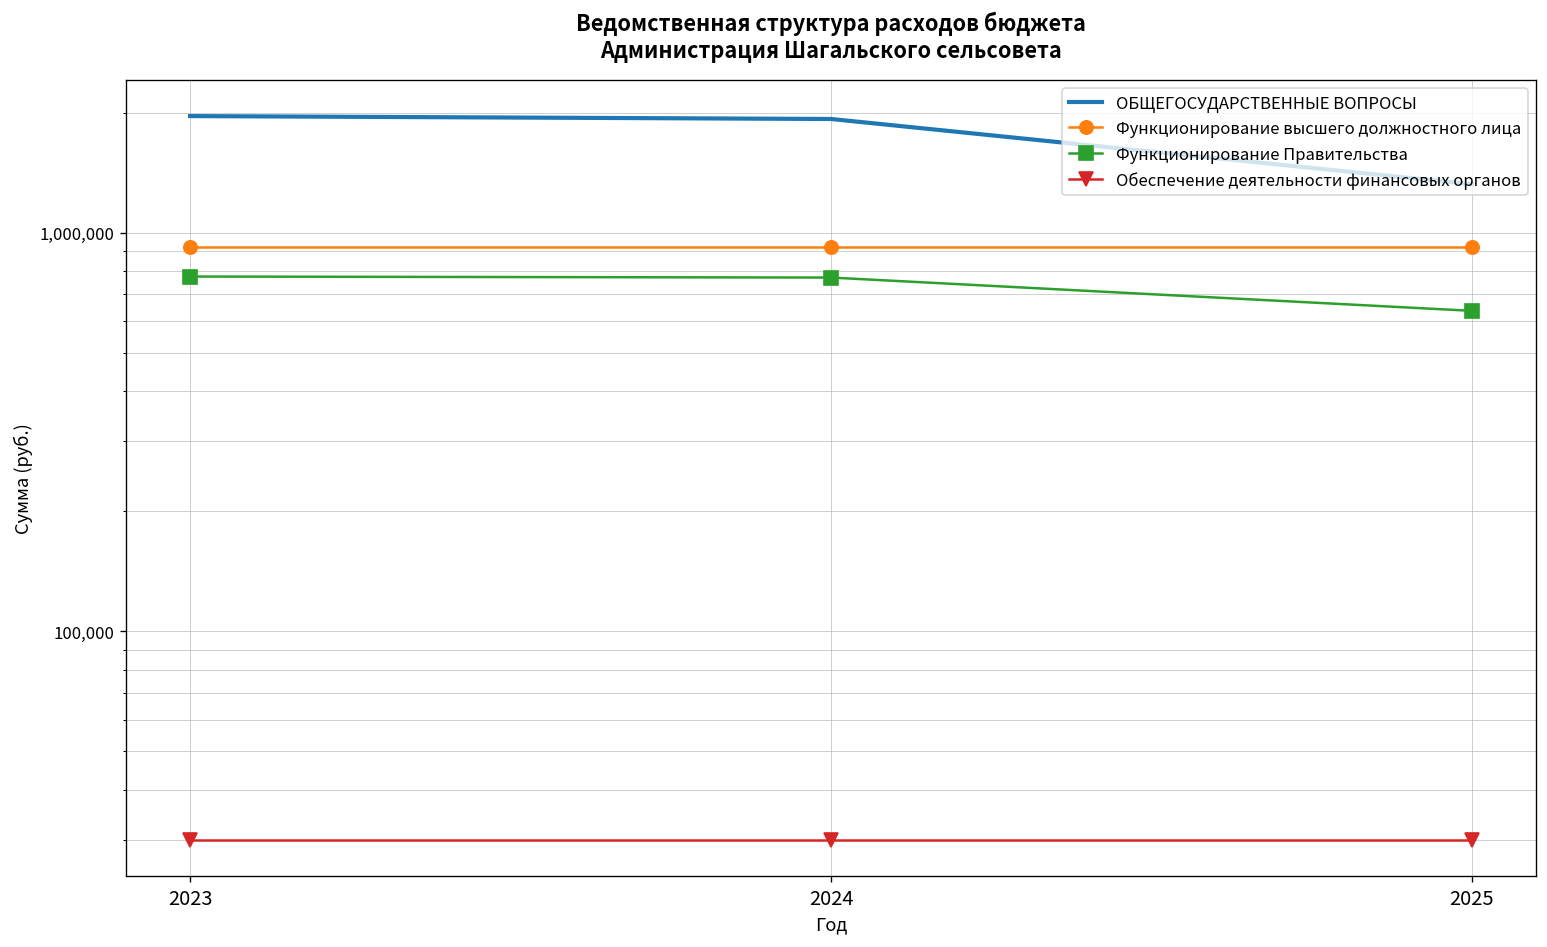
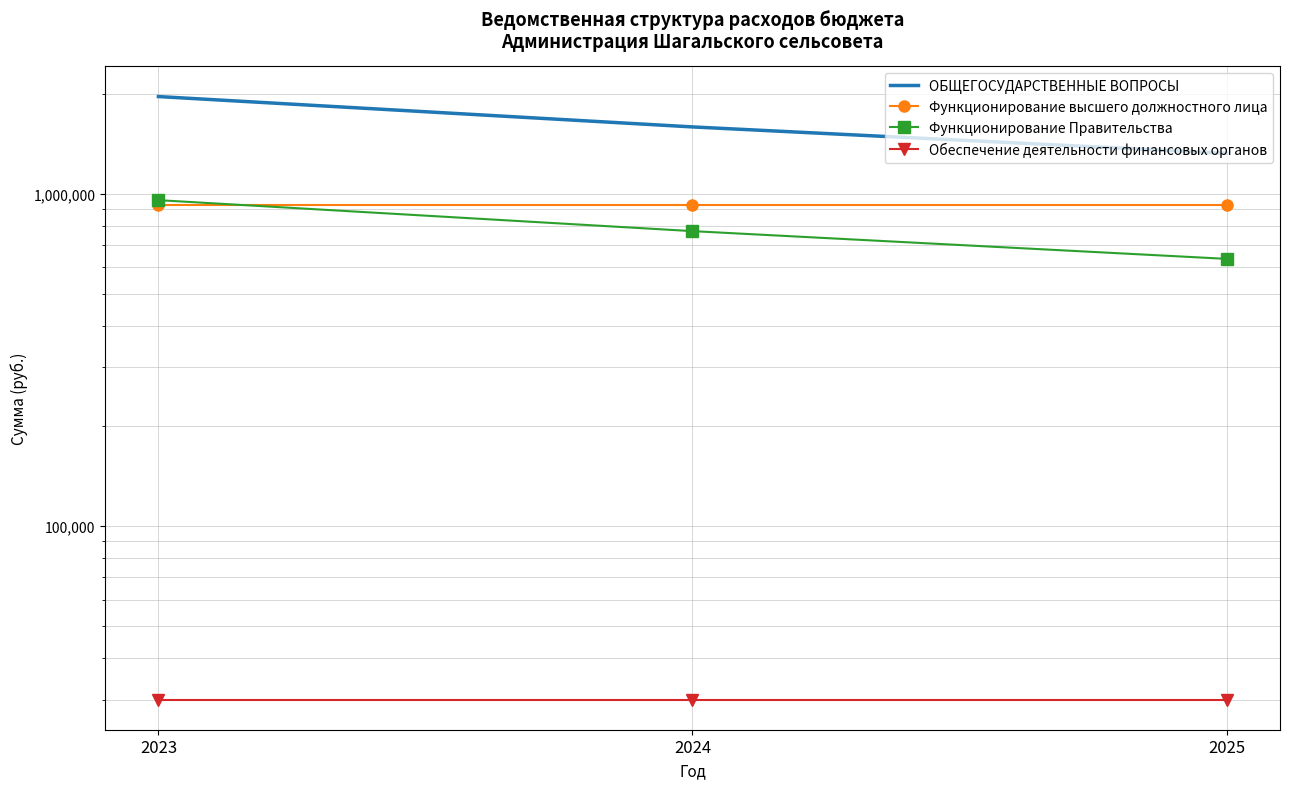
  {
    "ОБЩЕГОСУДАРСТВЕННЫЕ ВОПРОСЫ": {
      "2023": "2,000,000",
-     "2024": "1,900,000"
+     "2024": "1,600,000"
    },
    "Функционирование высшего должностного лица": {
      "2023": "920,000",
      "2024": "920,000",
      "2025": "920,000"
    },
    "Функционирование Правительства": {
-     "2023": "780,000",
+     "2023": "960,000",
      "2024": "770,000",
      "2025": "640,000"
    },
    "Обеспечение деятельности финансовых органов": {
      "2023": "30,000",
      "2024": "30,000",
      "2025": "30,000"
    }
  }
